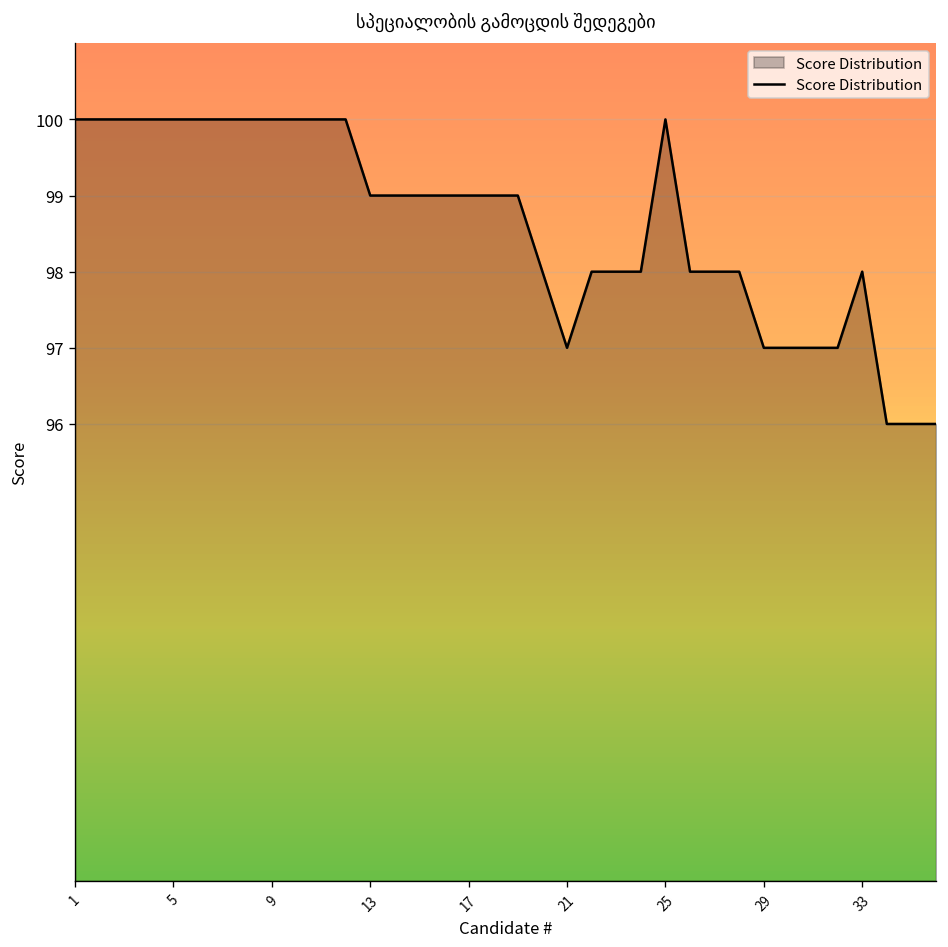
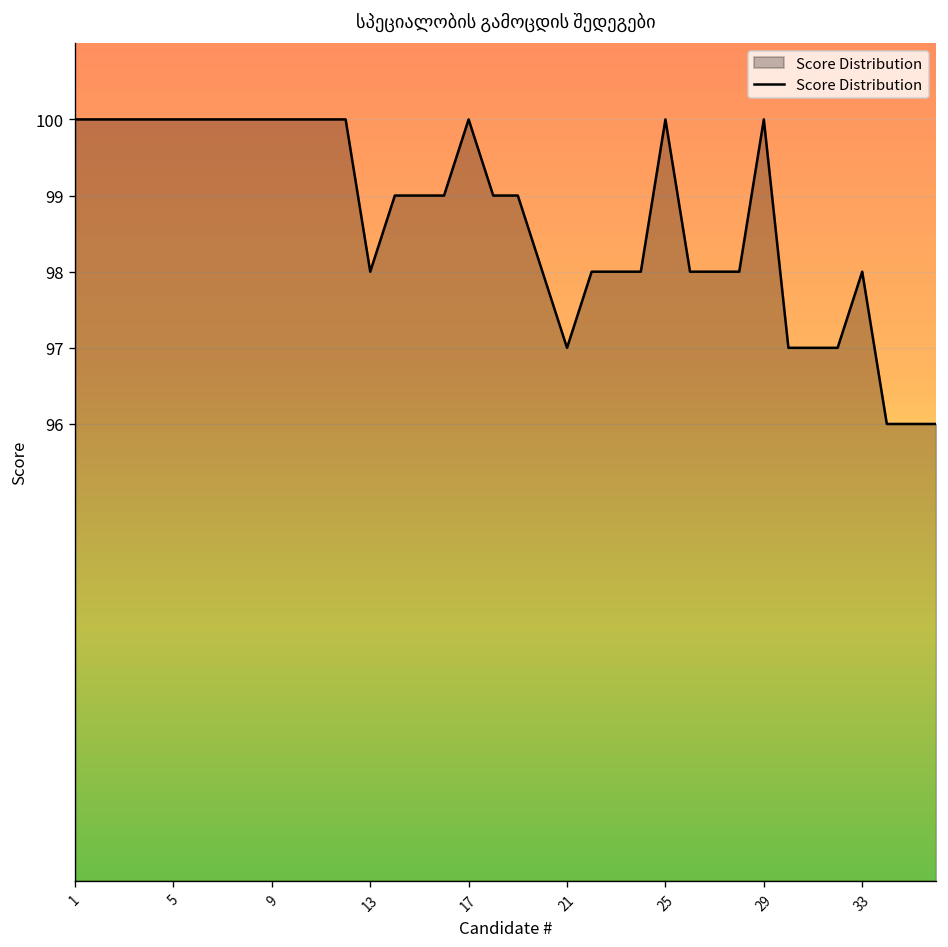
  {
    "1": 100,
    "5": 100,
    "9": 100,
-   "13": 99,
-   "17": 99,
+   "13": 98,
+   "17": 100,
    "21": 97,
    "25": 100,
-   "29": 97,
+   "29": 100,
    "33": 98
  }
